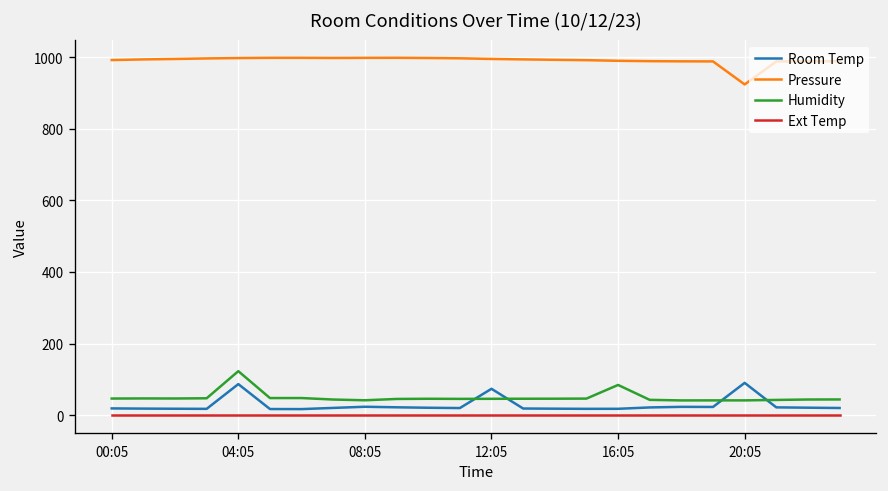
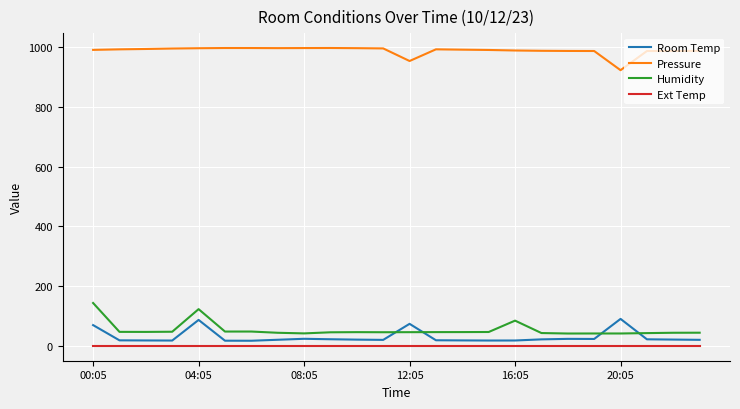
  {
    "Room Temp": {
-     "00:05": 20,
+     "00:05": 70,
      "04:05": 90,
      "08:05": 20,
      "12:05": 70,
      "16:05": 20,
      "20:05": 90
    },
    "Pressure": {
      "00:05": 990,
      "04:05": 1000,
      "08:05": 1000,
-     "12:05": 990,
+     "12:05": 950,
      "16:05": 990,
      "20:05": 920
    },
    "Humidity": {
-     "00:05": 50,
+     "00:05": 140,
      "04:05": 120,
      "08:05": 40,
      "12:05": 50,
      "16:05": 80,
      "20:05": 40
    },
    "Ext Temp": {
      "00:05": 0,
      "04:05": 0,
      "08:05": 0,
      "12:05": 0,
      "16:05": 0,
      "20:05": 0
    }
  }
